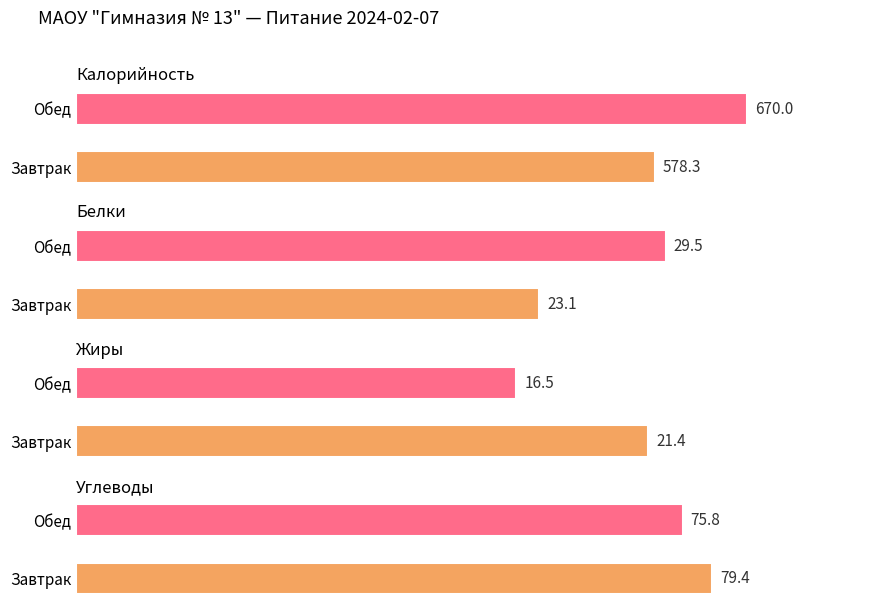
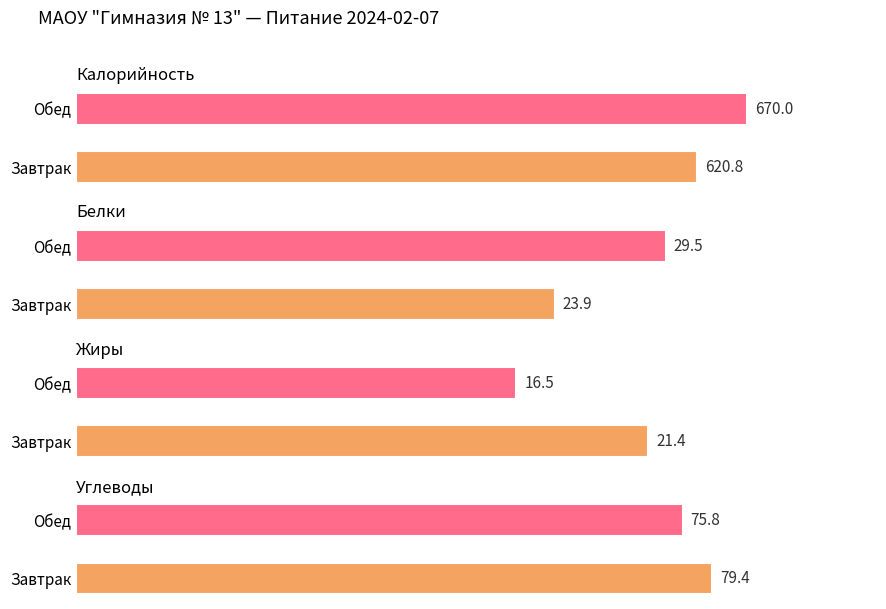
  {
    "Калорийность": {
      "Обед": 670.0,
-     "Завтрак": 578.3
+     "Завтрак": 620.8
    },
    "Белки": {
      "Обед": 29.5,
-     "Завтрак": 23.1
+     "Завтрак": 23.9
    },
    "Жиры": {
      "Обед": 16.5,
      "Завтрак": 21.4
    },
    "Углеводы": {
      "Обед": 75.8,
      "Завтрак": 79.4
    }
  }
